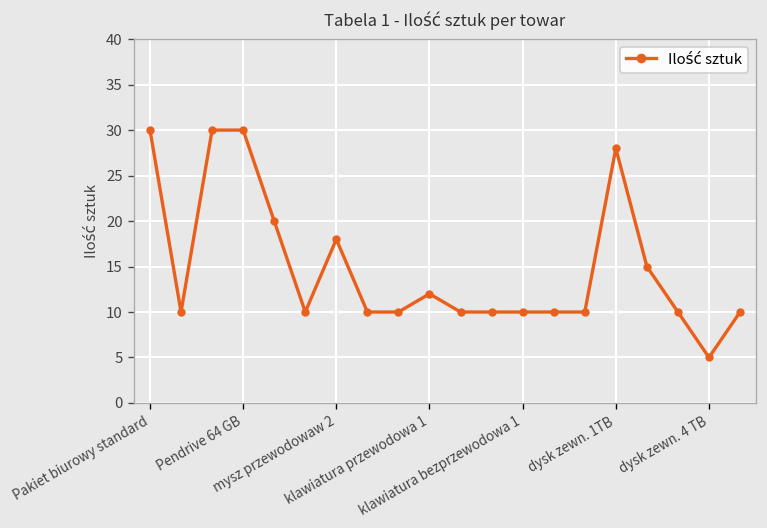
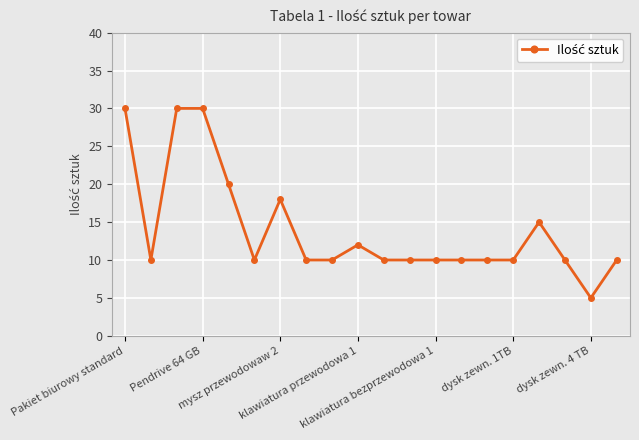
  {
    "Pakiet biurowy standard": 30,
    "Pendrive 64 GB": 30,
    "mysz przewodowaw 2": 18,
    "klawiatura przewodowa 1": 12,
-   "dysk zewn. 1TB": 28,
+   "dysk zewn. 1TB": 10,
    "dysk zewn. 4 TB": 5
  }
